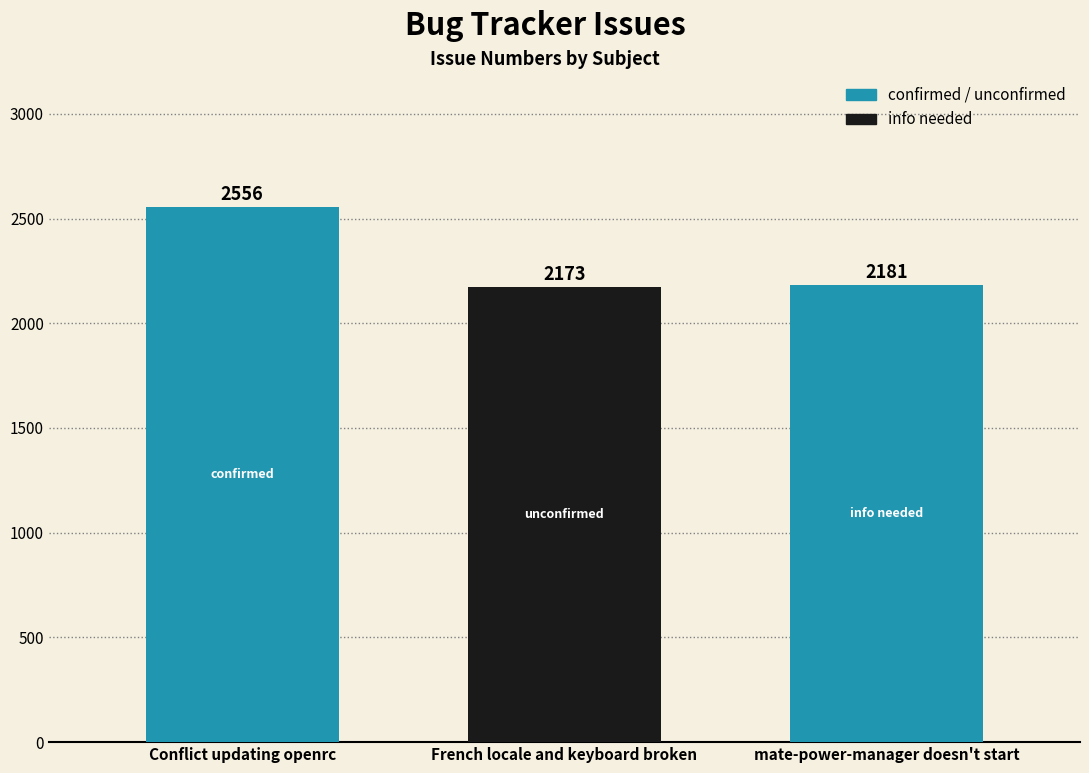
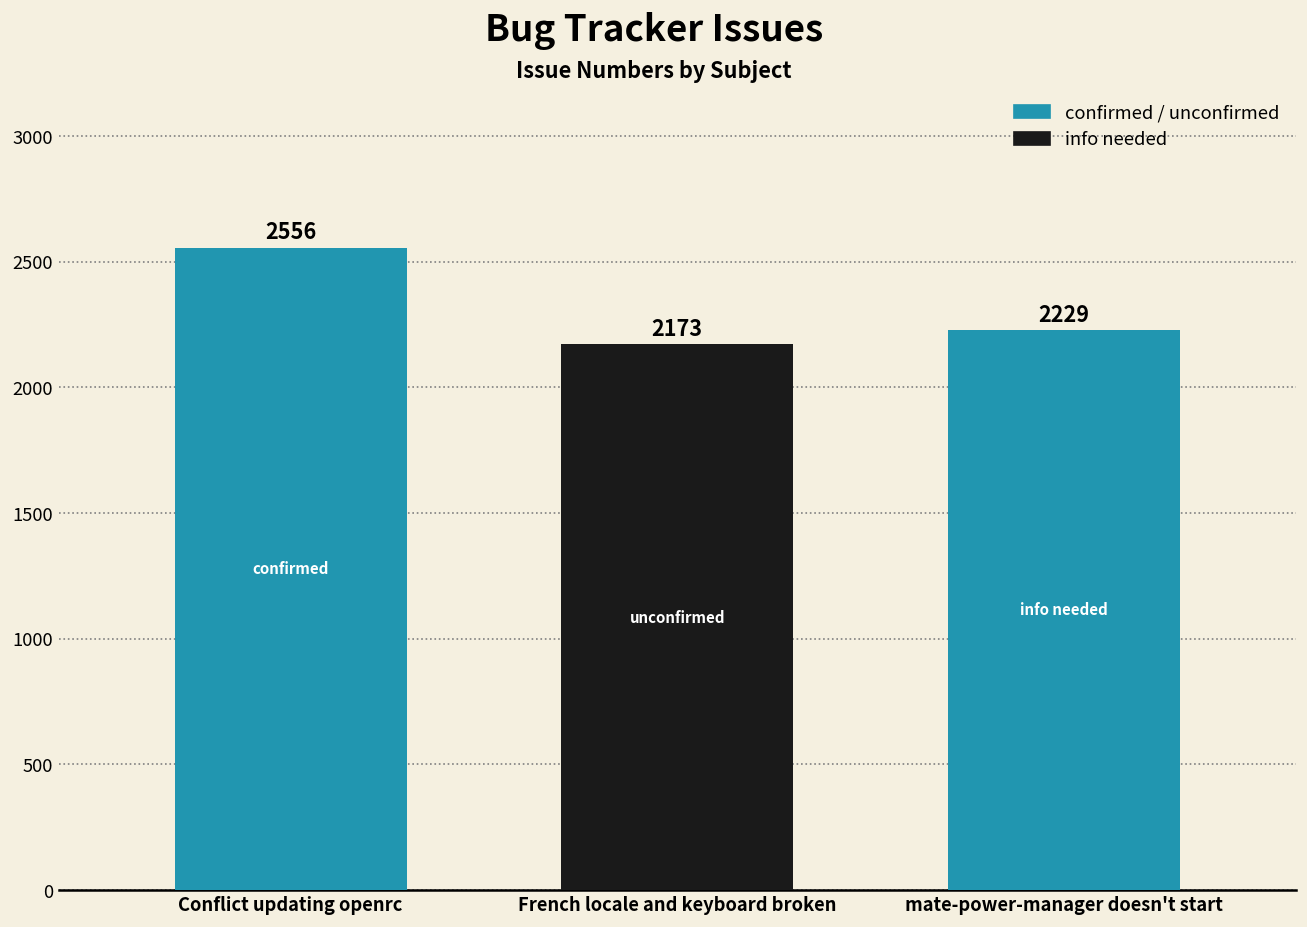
  {
    "Conflict updating openrc": 2556,
    "French locale and keyboard broken": 2173,
-   "mate-power-manager doesn't start": 2181
+   "mate-power-manager doesn't start": 2229
  }
